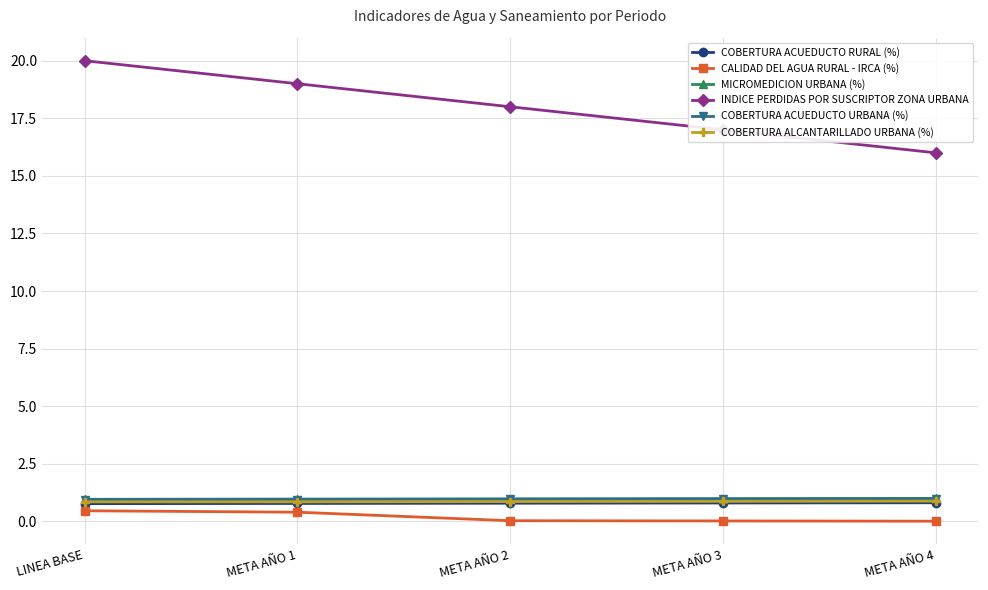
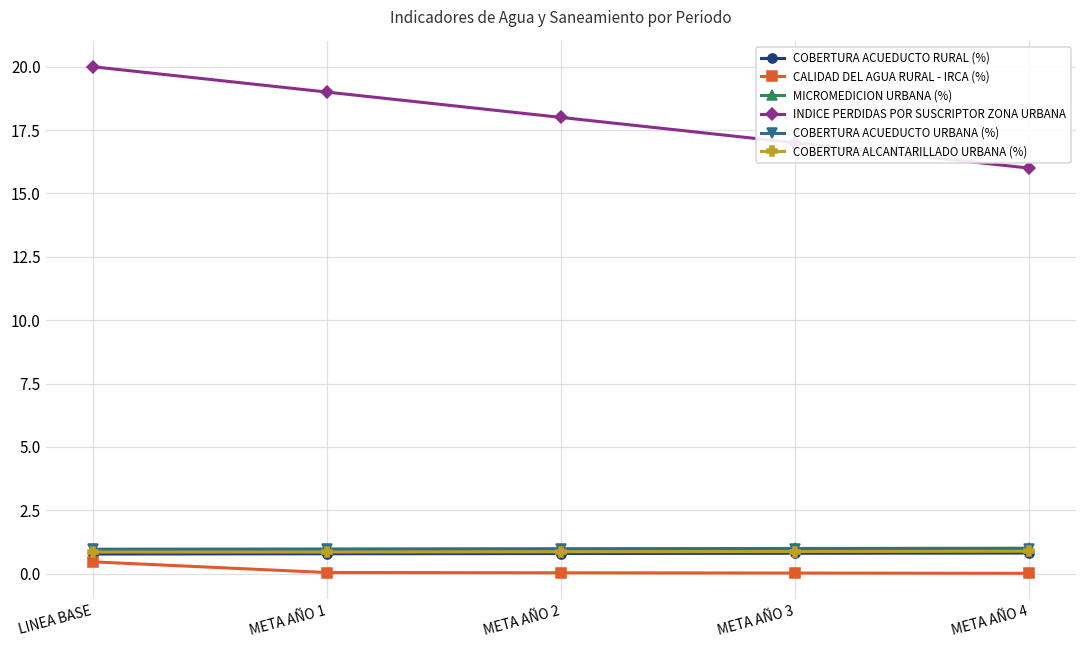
  {
    "CALIDAD DEL AGUA RURAL - IRCA (%)": {
      "LINEA BASE": 0.5,
-     "META AÑO 1": 0.4,
+     "META AÑO 1": 0.0,
      "META AÑO 2": 0.0,
      "META AÑO 3": 0.0,
      "META AÑO 4": 0.0
    },
    "INDICE PERDIDAS POR SUSCRIPTOR ZONA URBANA": {
      "LINEA BASE": 20.0,
      "META AÑO 1": 19.0,
      "META AÑO 2": 18.0,
      "META AÑO 4": 16.0
    }
  }
